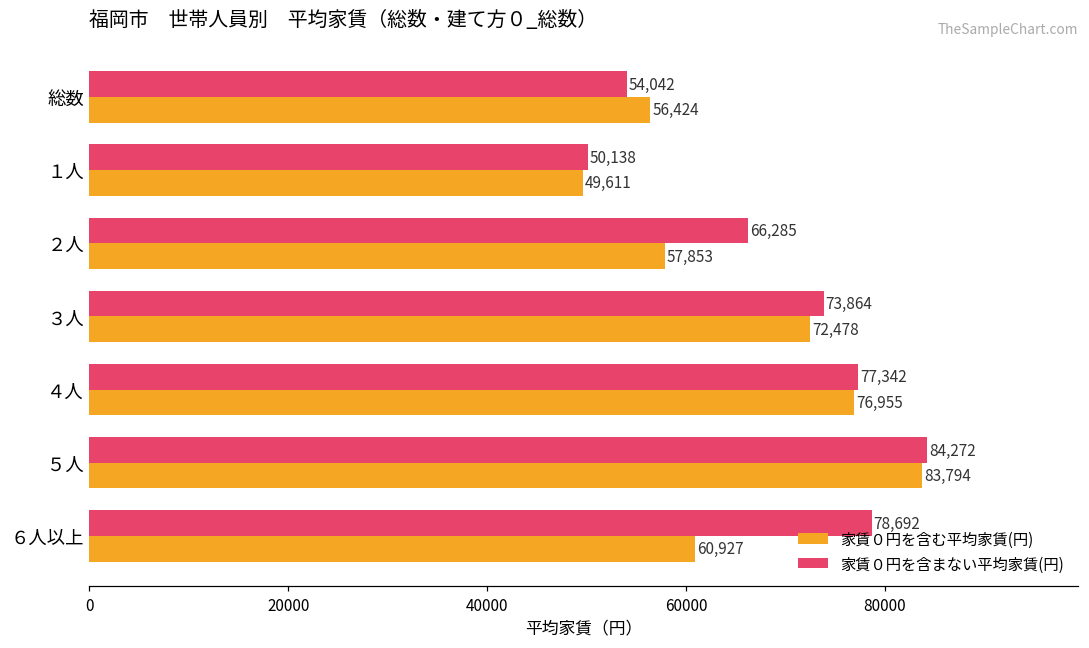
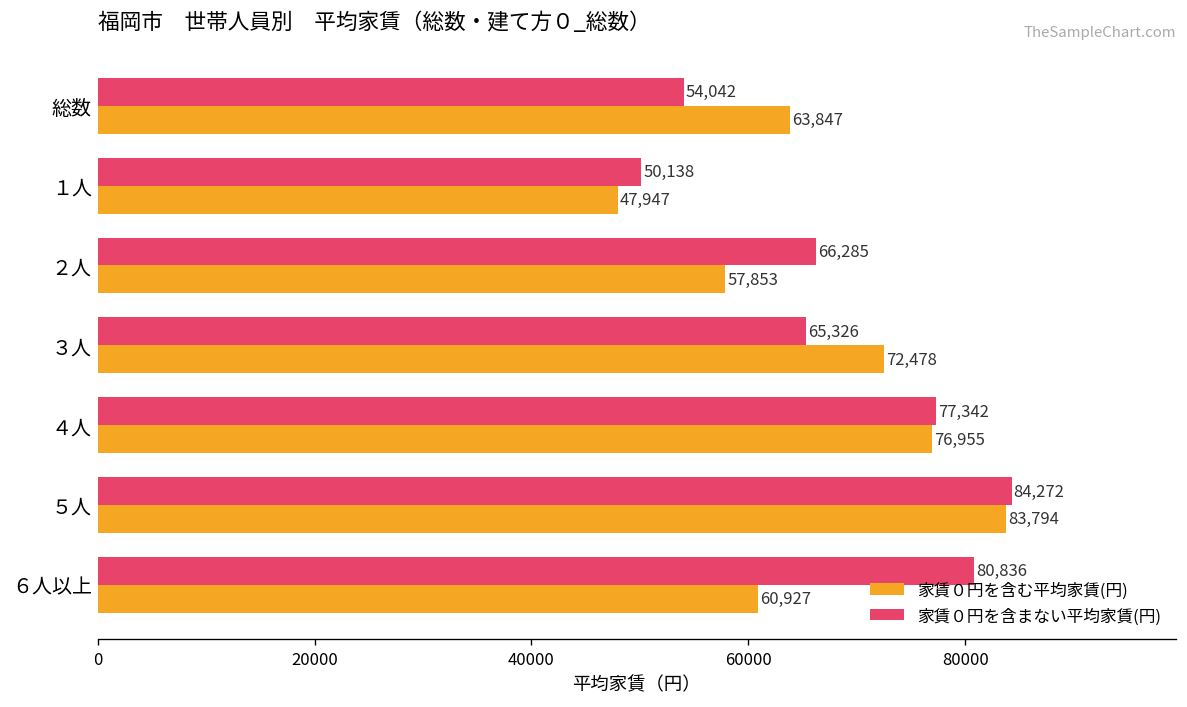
  {
    "家賃０円を含む平均家賃(円)": {
-     "総数": "56,424",
-     "１人": "49,611",
+     "総数": "63,847",
+     "１人": "47,947",
      "２人": "57,853",
      "３人": "72,478",
      "４人": "76,955",
      "５人": "83,794",
      "６人以上": "60,927"
    },
    "家賃０円を含まない平均家賃(円)": {
      "総数": "54,042",
      "１人": "50,138",
      "２人": "66,285",
-     "３人": "73,864",
+     "３人": "65,326",
      "４人": "77,342",
      "５人": "84,272",
-     "６人以上": "78,692"
+     "６人以上": "80,836"
    }
  }
